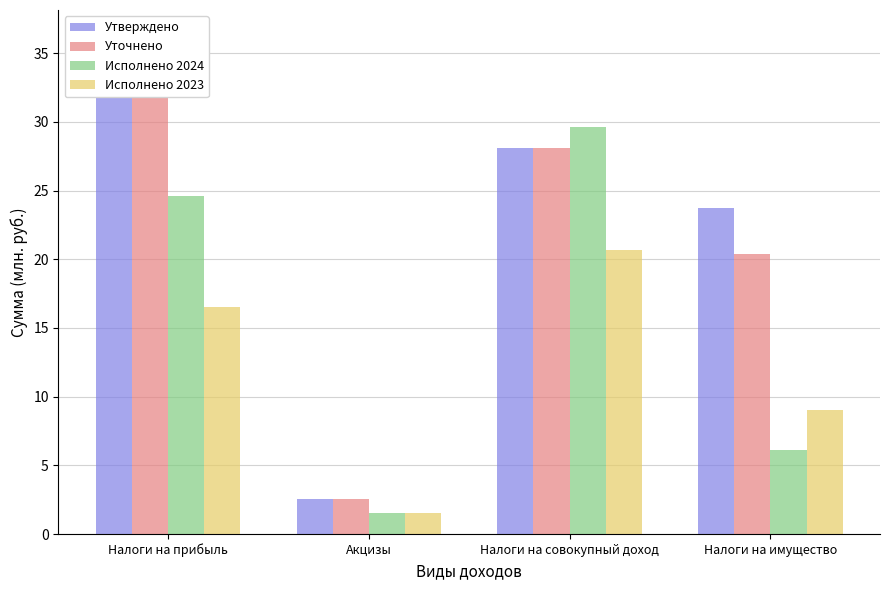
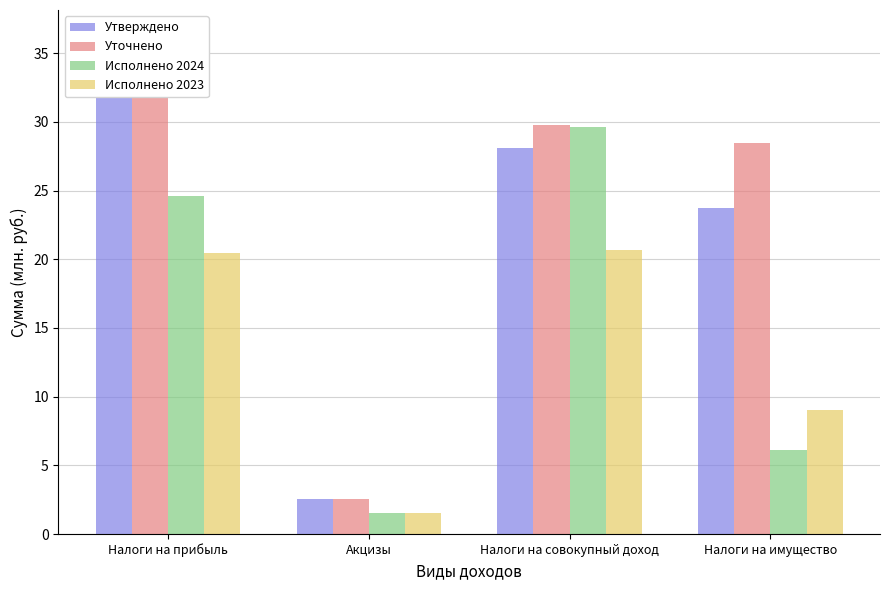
  {
    "Утверждено": {
      "Акцизы": 2.6,
      "Налоги на совокупный доход": 28.1,
      "Налоги на имущество": 23.7
    },
    "Уточнено": {
      "Акцизы": 2.6,
-     "Налоги на совокупный доход": 28.1,
-     "Налоги на имущество": 20.4
+     "Налоги на совокупный доход": 29.8,
+     "Налоги на имущество": 28.4
    },
    "Исполнено 2024": {
      "Налоги на прибыль": 24.6,
      "Акцизы": 1.6,
      "Налоги на совокупный доход": 29.6,
      "Налоги на имущество": 6.1
    },
    "Исполнено 2023": {
-     "Налоги на прибыль": 16.5,
+     "Налоги на прибыль": 20.5,
      "Акцизы": 1.5,
      "Налоги на совокупный доход": 20.7,
      "Налоги на имущество": 9.0
    }
  }
